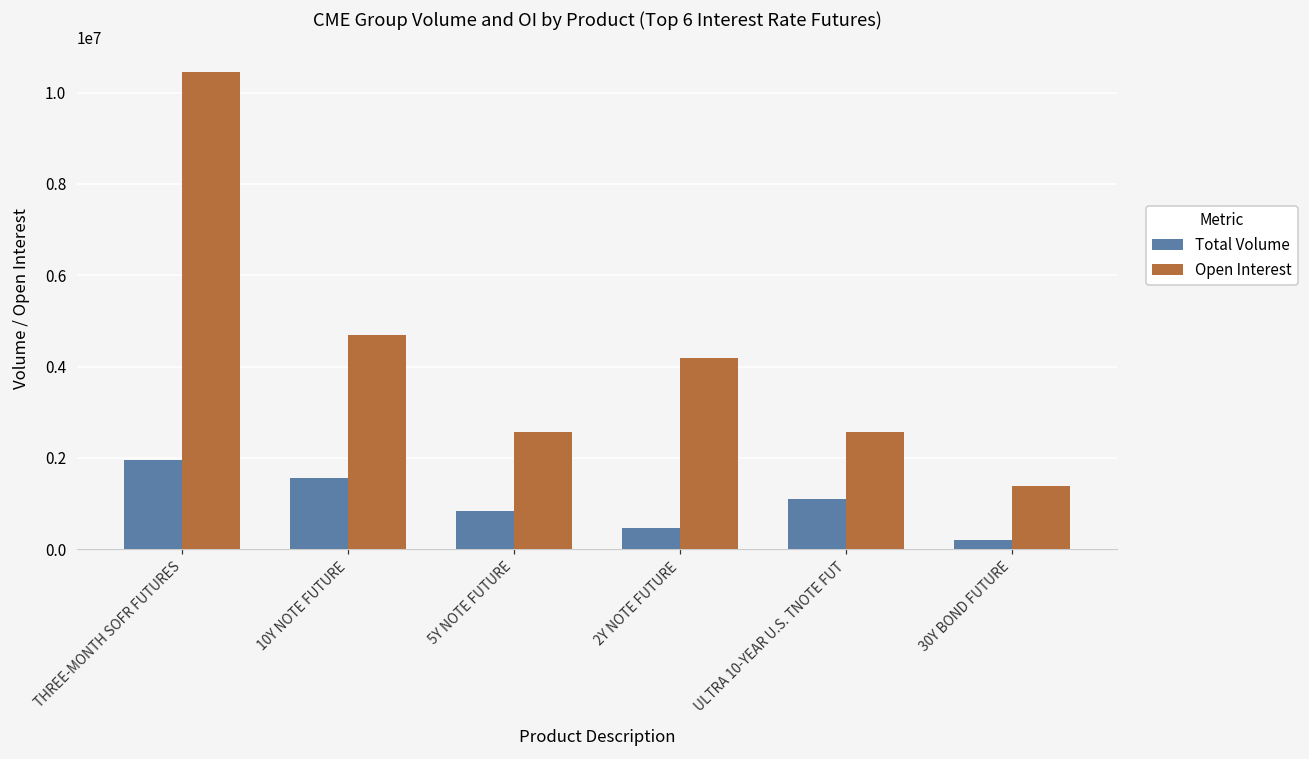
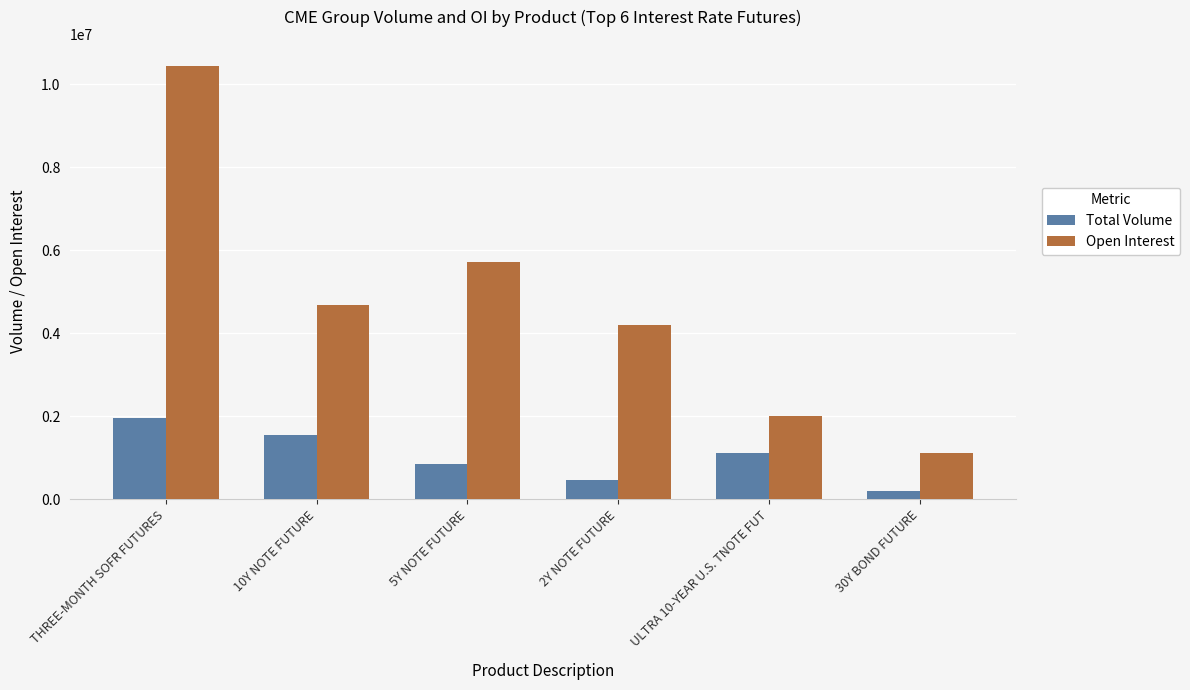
  {
    "Total Volume": {
      "THREE-MONTH SOFR FUTURES": 2000000,
      "10Y NOTE FUTURE": 1600000,
      "5Y NOTE FUTURE": 800000,
      "2Y NOTE FUTURE": 500000,
      "ULTRA 10-YEAR U.S. TNOTE FUT": 1100000,
      "30Y BOND FUTURE": 200000
    },
    "Open Interest": {
      "THREE-MONTH SOFR FUTURES": 10400000,
      "10Y NOTE FUTURE": 4700000,
-     "5Y NOTE FUTURE": 2600000,
+     "5Y NOTE FUTURE": 5700000,
      "2Y NOTE FUTURE": 4200000,
-     "ULTRA 10-YEAR U.S. TNOTE FUT": 2600000,
-     "30Y BOND FUTURE": 1400000
+     "ULTRA 10-YEAR U.S. TNOTE FUT": 2000000,
+     "30Y BOND FUTURE": 1100000
    }
  }
